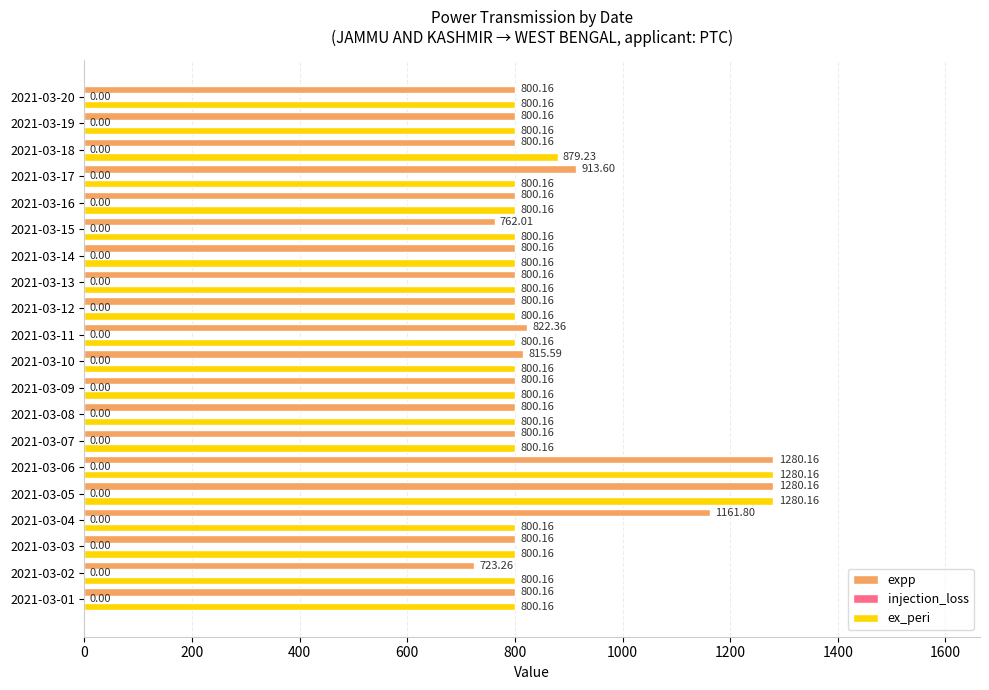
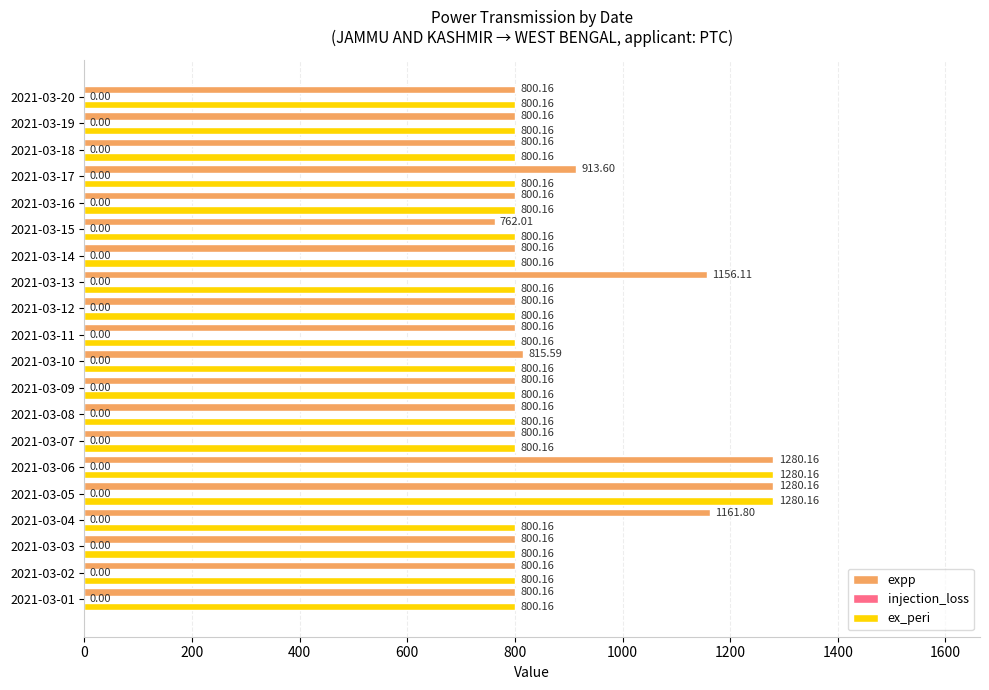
  {
    "expp": {
      "2021-03-20": 800.16,
      "2021-03-19": 800.16,
      "2021-03-18": 800.16,
      "2021-03-17": 913.60,
      "2021-03-16": 800.16,
      "2021-03-15": 762.01,
      "2021-03-14": 800.16,
-     "2021-03-13": 800.16,
+     "2021-03-13": 1156.11,
      "2021-03-12": 800.16,
-     "2021-03-11": 822.36,
+     "2021-03-11": 800.16,
      "2021-03-10": 815.59,
      "2021-03-09": 800.16,
      "2021-03-08": 800.16,
      "2021-03-07": 800.16,
      "2021-03-06": 1280.16,
      "2021-03-05": 1280.16,
      "2021-03-04": 1161.80,
      "2021-03-03": 800.16,
-     "2021-03-02": 723.26,
+     "2021-03-02": 800.16,
      "2021-03-01": 800.16
    },
    "injection_loss": {
      "2021-03-20": 0.00,
      "2021-03-19": 0.00,
      "2021-03-18": 0.00,
      "2021-03-17": 0.00,
      "2021-03-16": 0.00,
      "2021-03-15": 0.00,
      "2021-03-14": 0.00,
      "2021-03-13": 0.00,
      "2021-03-12": 0.00,
      "2021-03-11": 0.00,
      "2021-03-10": 0.00,
      "2021-03-09": 0.00,
      "2021-03-08": 0.00,
      "2021-03-07": 0.00,
      "2021-03-06": 0.00,
      "2021-03-05": 0.00,
      "2021-03-04": 0.00,
      "2021-03-03": 0.00,
      "2021-03-02": 0.00,
      "2021-03-01": 0.00
    },
    "ex_peri": {
      "2021-03-20": 800.16,
      "2021-03-19": 800.16,
-     "2021-03-18": 879.23,
+     "2021-03-18": 800.16,
      "2021-03-17": 800.16,
      "2021-03-16": 800.16,
      "2021-03-15": 800.16,
      "2021-03-14": 800.16,
      "2021-03-13": 800.16,
      "2021-03-12": 800.16,
      "2021-03-11": 800.16,
      "2021-03-10": 800.16,
      "2021-03-09": 800.16,
      "2021-03-08": 800.16,
      "2021-03-07": 800.16,
      "2021-03-06": 1280.16,
      "2021-03-05": 1280.16,
      "2021-03-04": 800.16,
      "2021-03-03": 800.16,
      "2021-03-02": 800.16,
      "2021-03-01": 800.16
    }
  }
